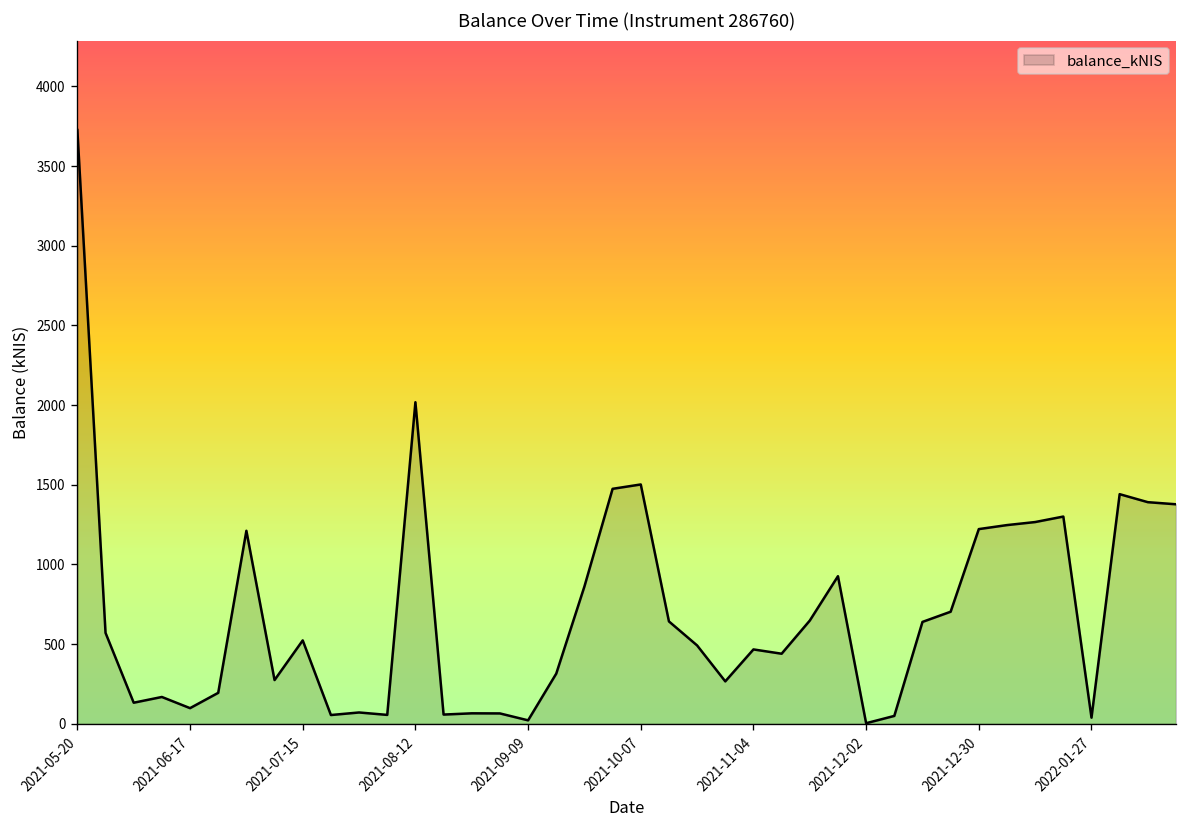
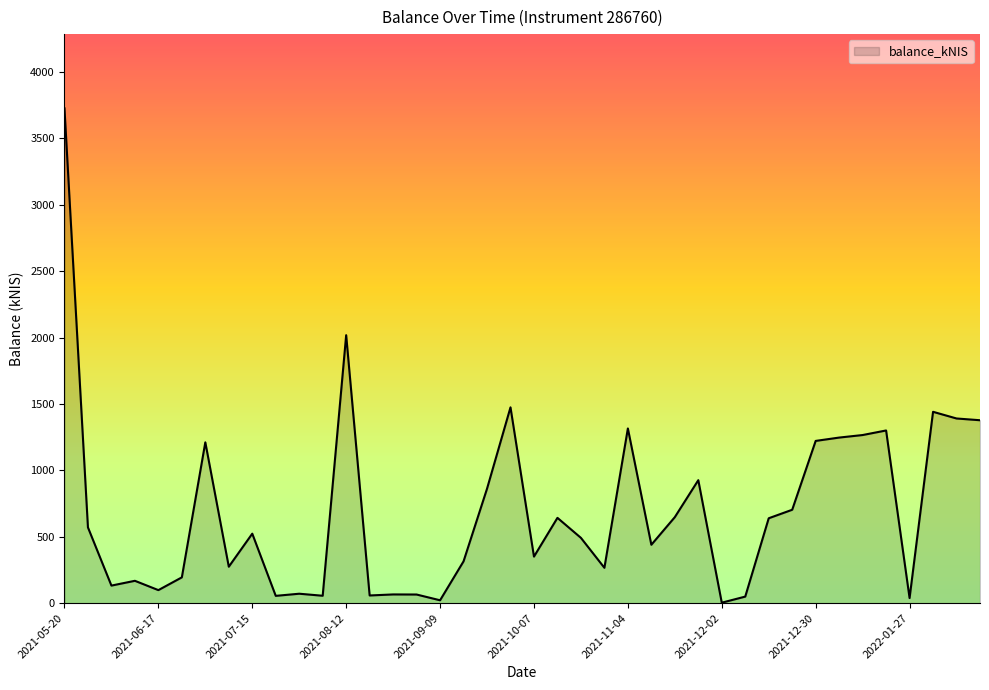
  {
    "2021-05-20": 3730,
    "2021-06-17": 100,
    "2021-07-15": 520,
    "2021-08-12": 2020,
    "2021-09-09": 20,
-   "2021-10-07": 1500,
-   "2021-11-04": 470,
+   "2021-10-07": 350,
+   "2021-11-04": 1320,
    "2021-12-02": 0,
    "2021-12-30": 1220,
    "2022-01-27": 40
  }
